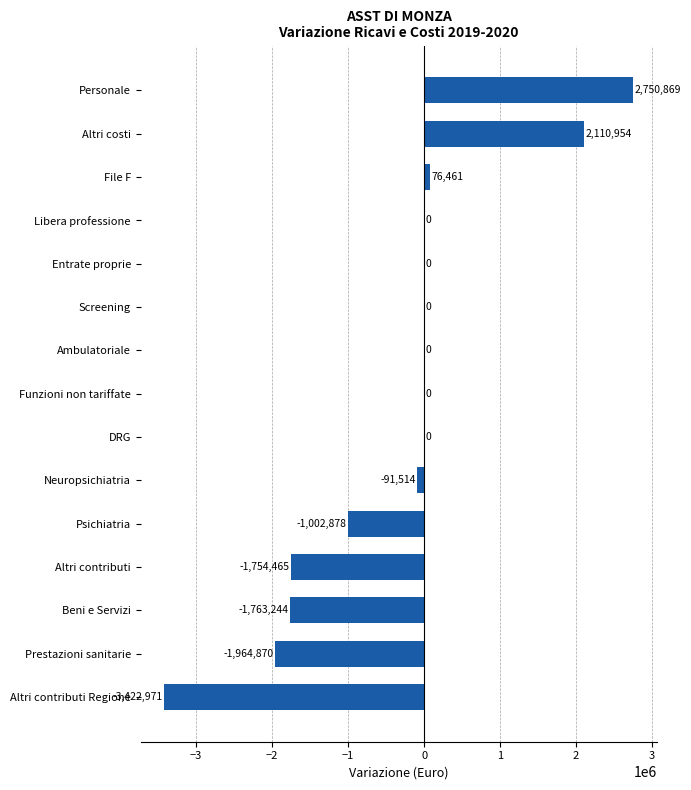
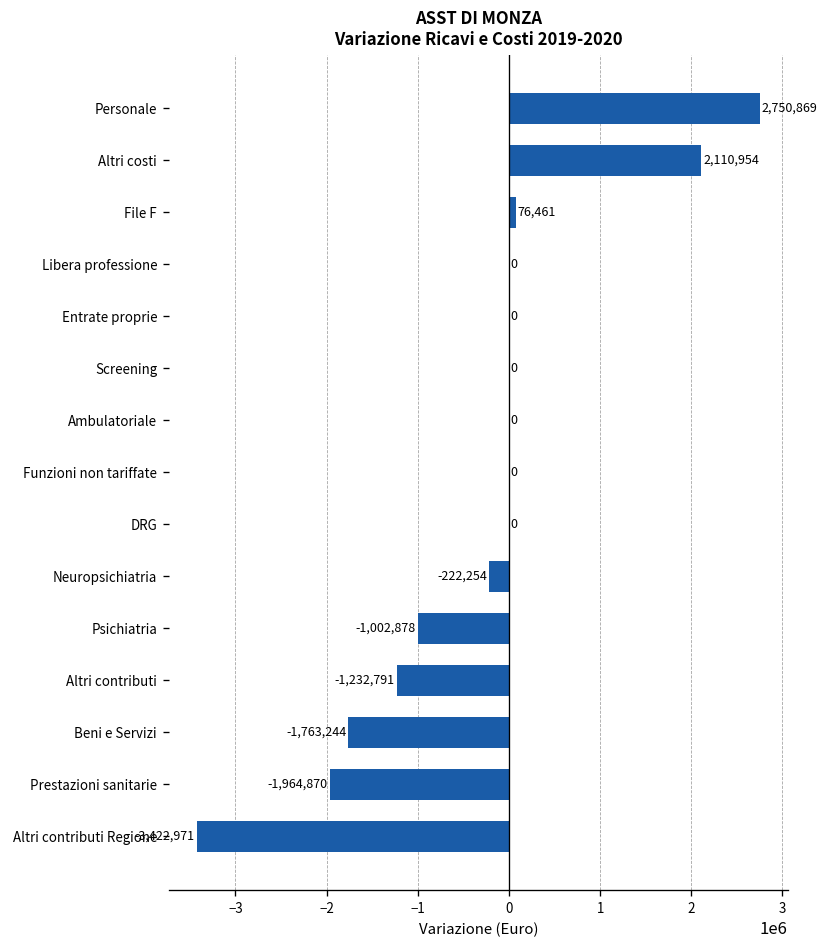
  {
    "Personale": "2,750,869",
    "Altri costi": "2,110,954",
    "File F": "76,461",
    "Libera professione": "0",
    "Entrate proprie": "0",
    "Screening": "0",
    "Ambulatoriale": "0",
    "Funzioni non tariffate": "0",
    "DRG": "0",
-   "Neuropsichiatria": "-91,514",
+   "Neuropsichiatria": "-222,254",
    "Psichiatria": "-1,002,878",
-   "Altri contributi": "-1,754,465",
+   "Altri contributi": "-1,232,791",
    "Beni e Servizi": "-1,763,244",
    "Prestazioni sanitarie": "-1,964,870",
    "Altri contributi Regione": "-3,422,971"
  }
